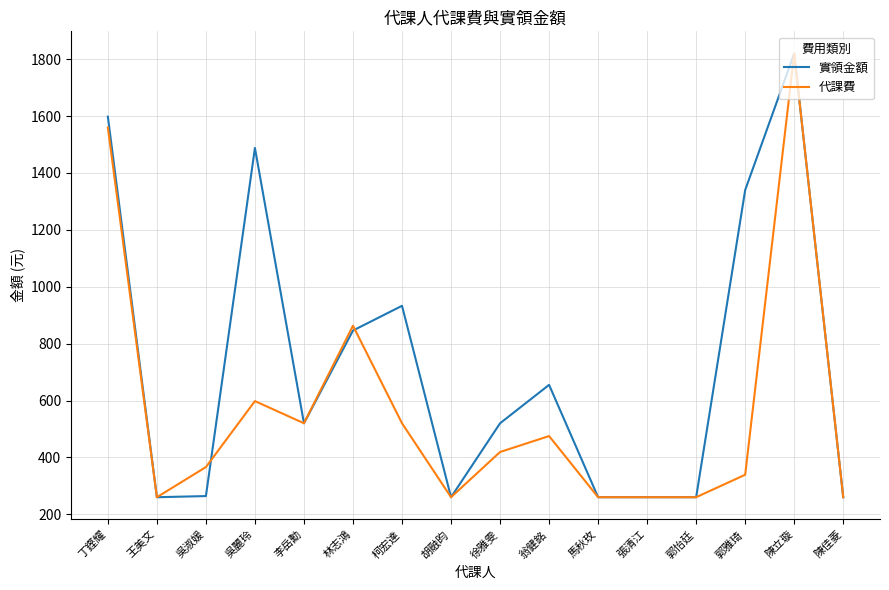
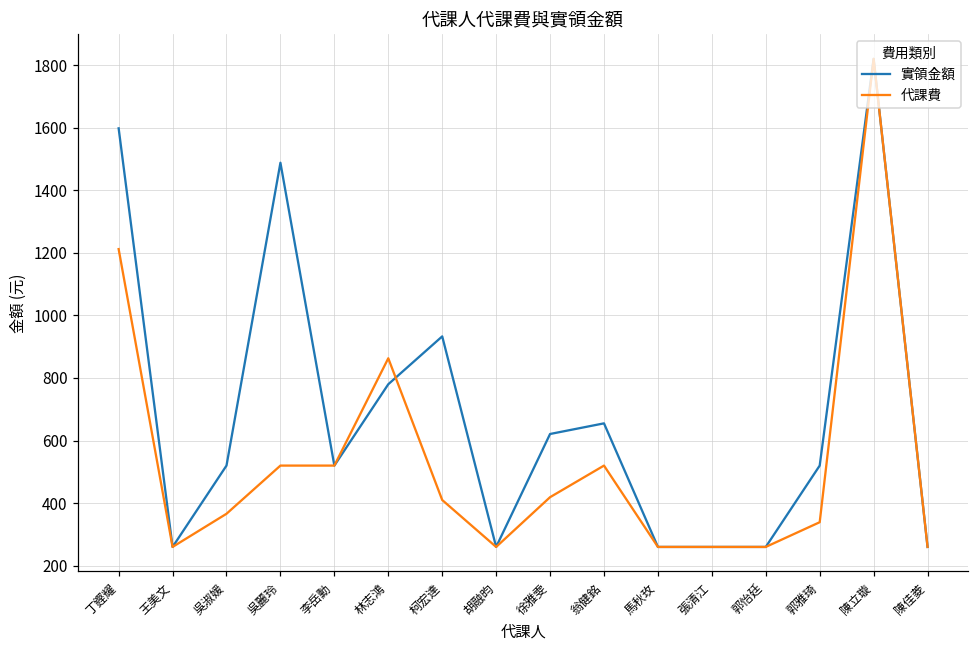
  {
    "實領金額": {
      "丁鏗耀": 1600,
-     "吳淑媛": 260,
+     "吳淑媛": 520,
      "吳麗玲": 1490,
-     "林志鴻": 850,
+     "林志鴻": 780,
      "柯宏達": 930,
-     "徐雅雯": 520,
+     "徐雅雯": 620,
      "翁健銘": 660,
-     "郭雅琦": 1340
+     "郭雅琦": 520
    },
    "代課費": {
-     "丁鏗耀": 1560,
+     "丁鏗耀": 1210,
      "吳淑媛": 370,
-     "吳麗玲": 600,
+     "吳麗玲": 520,
      "林志鴻": 860,
-     "柯宏達": 520,
+     "柯宏達": 410,
      "徐雅雯": 420,
-     "翁健銘": 480,
+     "翁健銘": 520,
      "郭雅琦": 340
    }
  }
